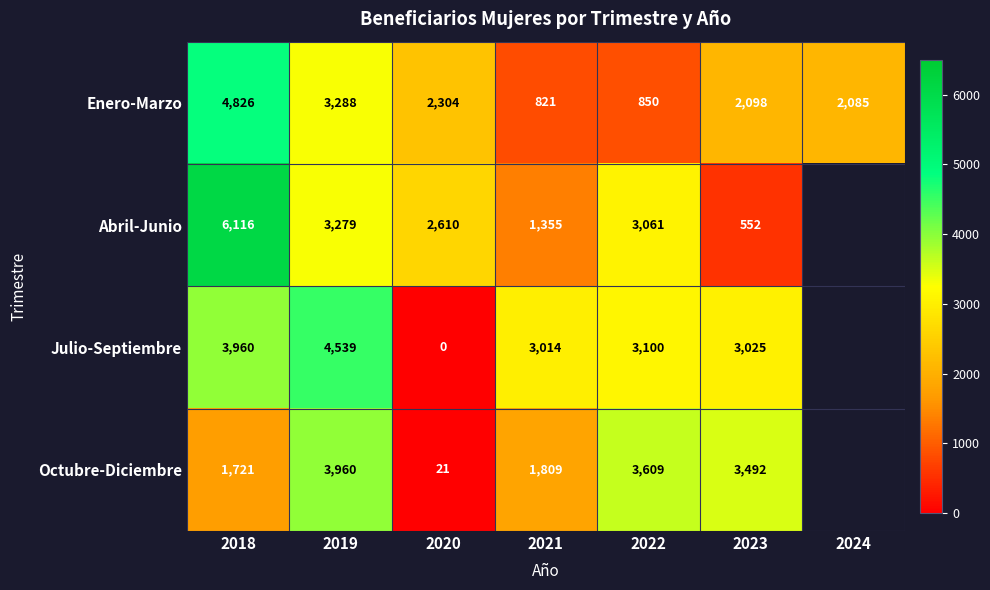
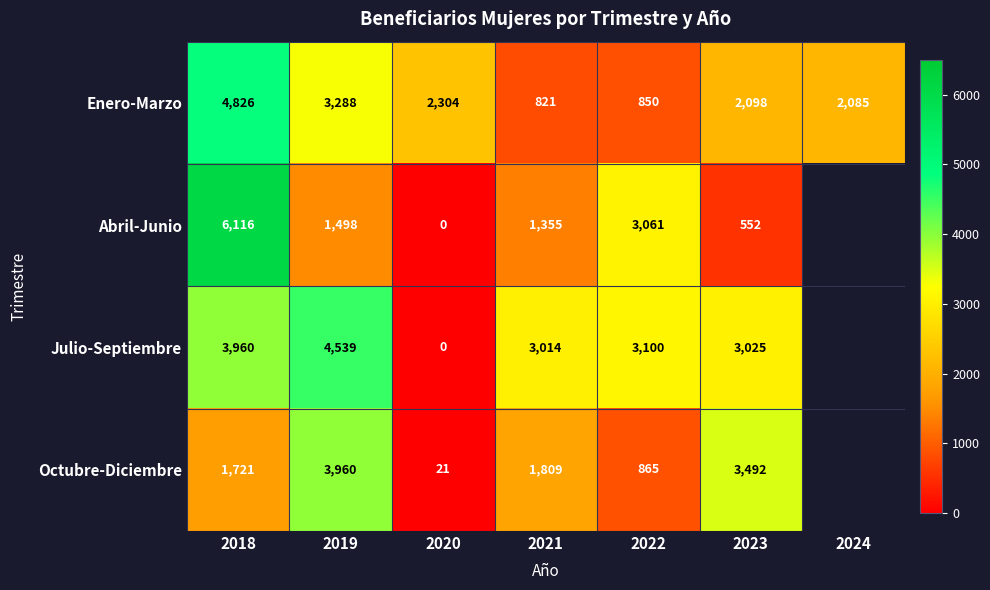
  {
    "Enero-Marzo": {
      "2018": "4,826",
      "2019": "3,288",
      "2020": "2,304",
      "2021": "821",
      "2022": "850",
      "2023": "2,098",
      "2024": "2,085"
    },
    "Abril-Junio": {
      "2018": "6,116",
-     "2019": "3,279",
-     "2020": "2,610",
+     "2019": "1,498",
+     "2020": "0",
      "2021": "1,355",
      "2022": "3,061",
      "2023": "552"
    },
    "Julio-Septiembre": {
      "2018": "3,960",
      "2019": "4,539",
      "2020": "0",
      "2021": "3,014",
      "2022": "3,100",
      "2023": "3,025"
    },
    "Octubre-Diciembre": {
      "2018": "1,721",
      "2019": "3,960",
      "2020": "21",
      "2021": "1,809",
-     "2022": "3,609",
+     "2022": "865",
      "2023": "3,492"
    }
  }
